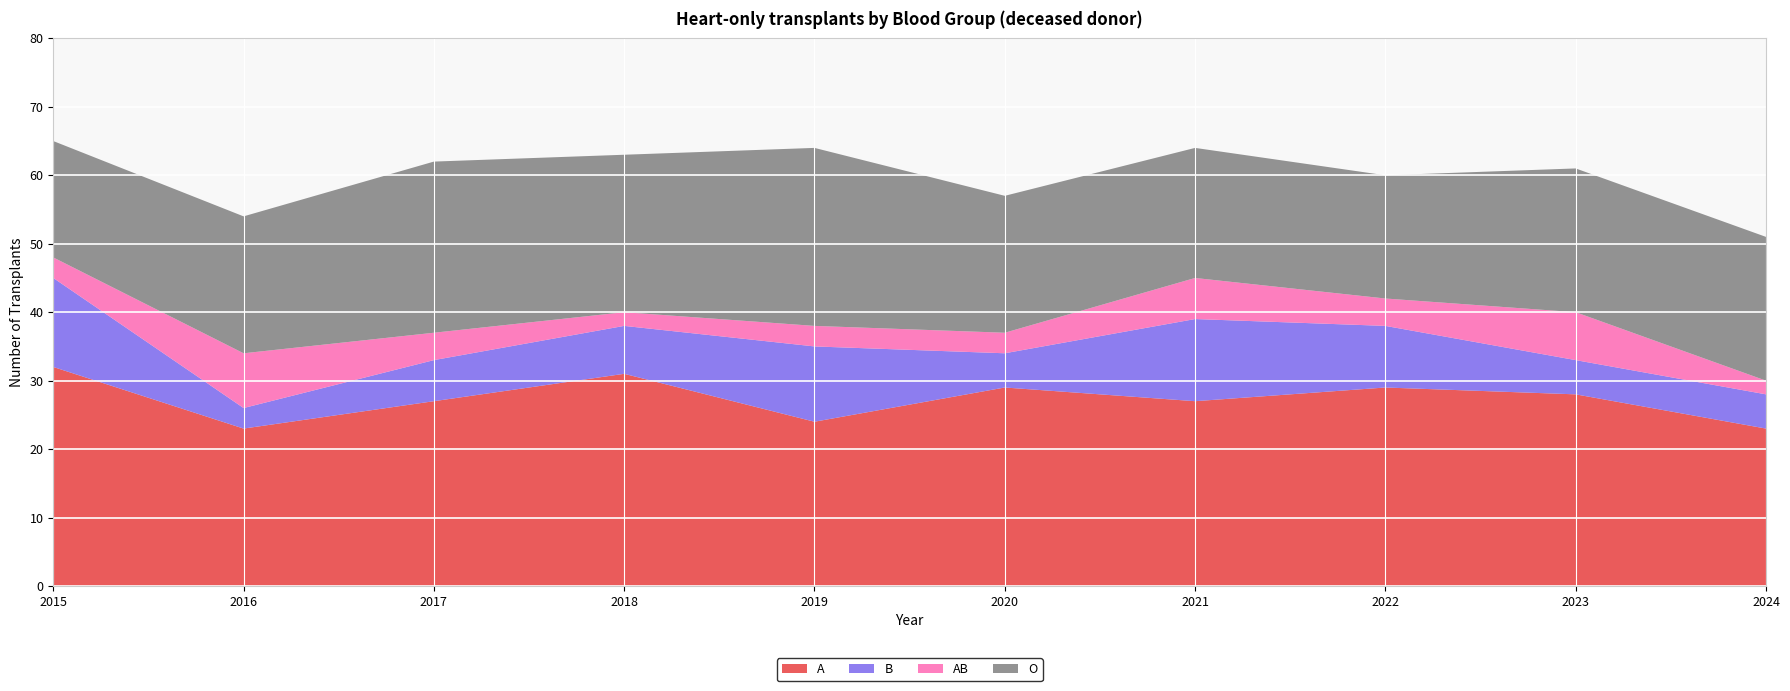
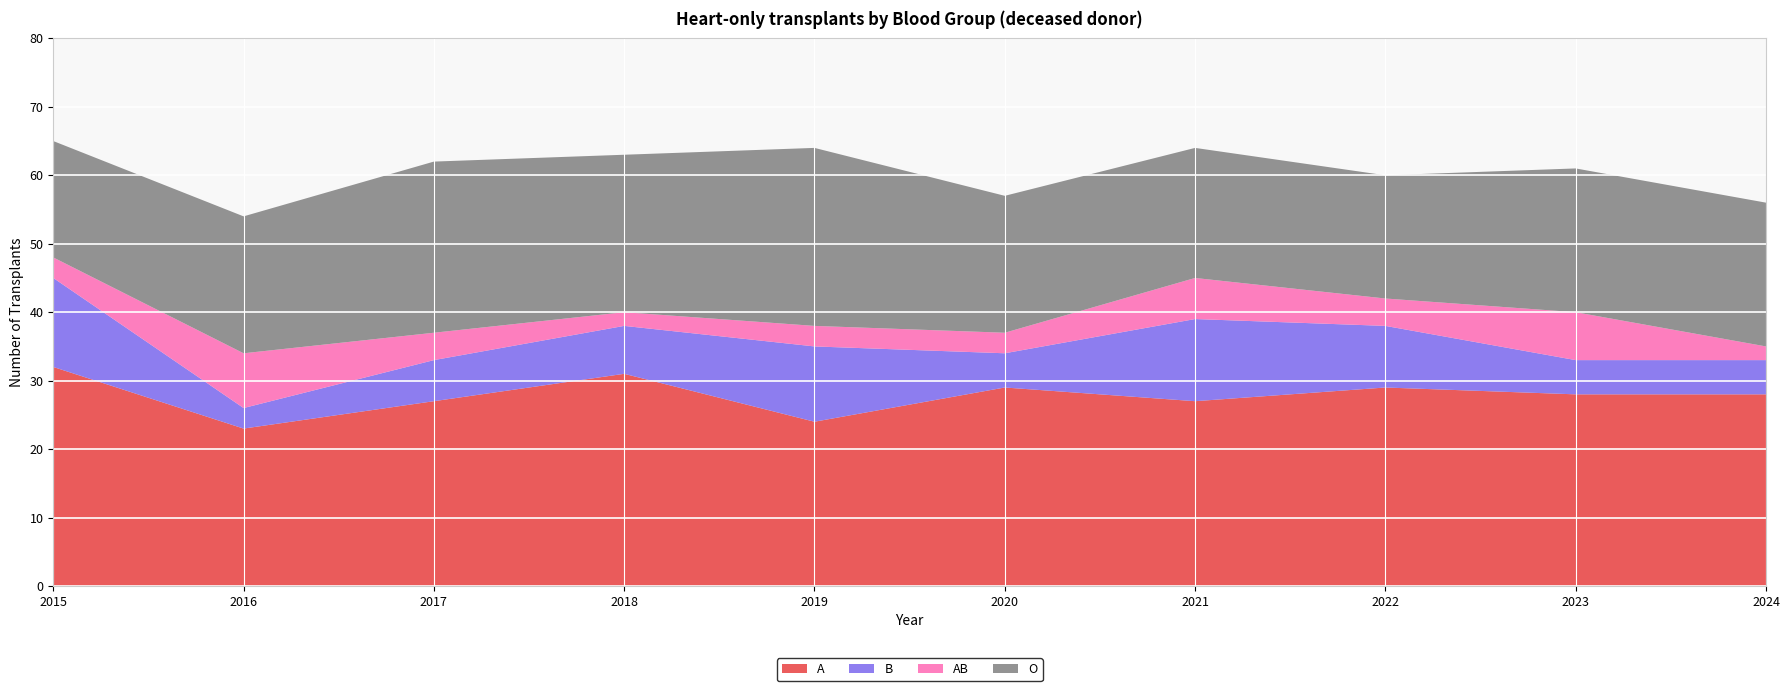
  {
    "A": {
      "2015": 32,
      "2016": 23,
      "2017": 27,
      "2018": 31,
      "2019": 24,
      "2020": 29,
      "2021": 27,
      "2022": 29,
      "2023": 28,
-     "2024": 23
+     "2024": 28
    },
    "B": {
      "2015": 13,
      "2016": 3,
      "2017": 6,
      "2018": 7,
      "2019": 11,
      "2020": 5,
      "2021": 12,
      "2022": 9,
      "2023": 5,
      "2024": 5
    },
    "AB": {
      "2015": 3,
      "2016": 8,
      "2017": 4,
      "2018": 2,
      "2019": 3,
      "2020": 3,
      "2021": 6,
      "2022": 4,
      "2023": 7,
      "2024": 2
    },
    "O": {
      "2015": 17,
      "2016": 20,
      "2017": 25,
      "2018": 23,
      "2019": 26,
      "2020": 20,
      "2021": 19,
      "2022": 18,
      "2023": 21,
      "2024": 21
    }
  }
